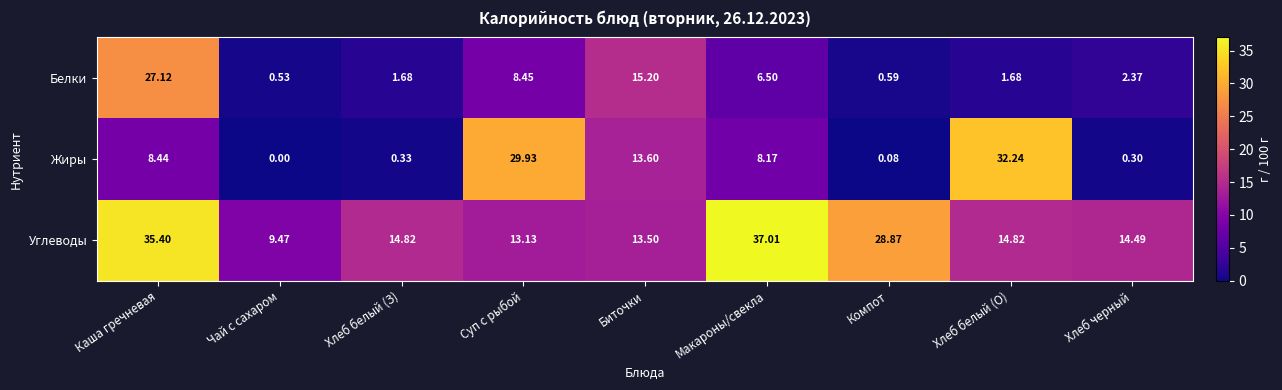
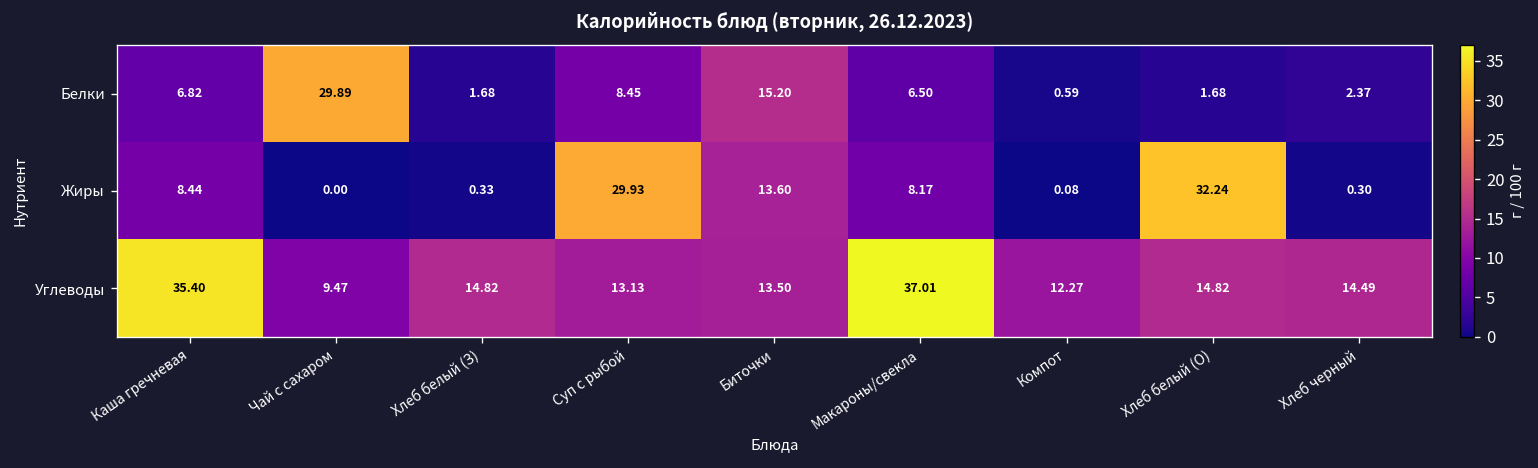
  {
    "Белки": {
-     "Каша гречневая": 27.12,
-     "Чай с сахаром": 0.53,
+     "Каша гречневая": 6.82,
+     "Чай с сахаром": 29.89,
      "Хлеб белый (З)": 1.68,
      "Суп с рыбой": 8.45,
      "Биточки": 15.20,
      "Макароны/свекла": 6.50,
      "Компот": 0.59,
      "Хлеб белый (О)": 1.68,
      "Хлеб черный": 2.37
    },
    "Жиры": {
      "Каша гречневая": 8.44,
      "Чай с сахаром": 0.00,
      "Хлеб белый (З)": 0.33,
      "Суп с рыбой": 29.93,
      "Биточки": 13.60,
      "Макароны/свекла": 8.17,
      "Компот": 0.08,
      "Хлеб белый (О)": 32.24,
      "Хлеб черный": 0.30
    },
    "Углеводы": {
      "Каша гречневая": 35.40,
      "Чай с сахаром": 9.47,
      "Хлеб белый (З)": 14.82,
      "Суп с рыбой": 13.13,
      "Биточки": 13.50,
      "Макароны/свекла": 37.01,
-     "Компот": 28.87,
+     "Компот": 12.27,
      "Хлеб белый (О)": 14.82,
      "Хлеб черный": 14.49
    }
  }
